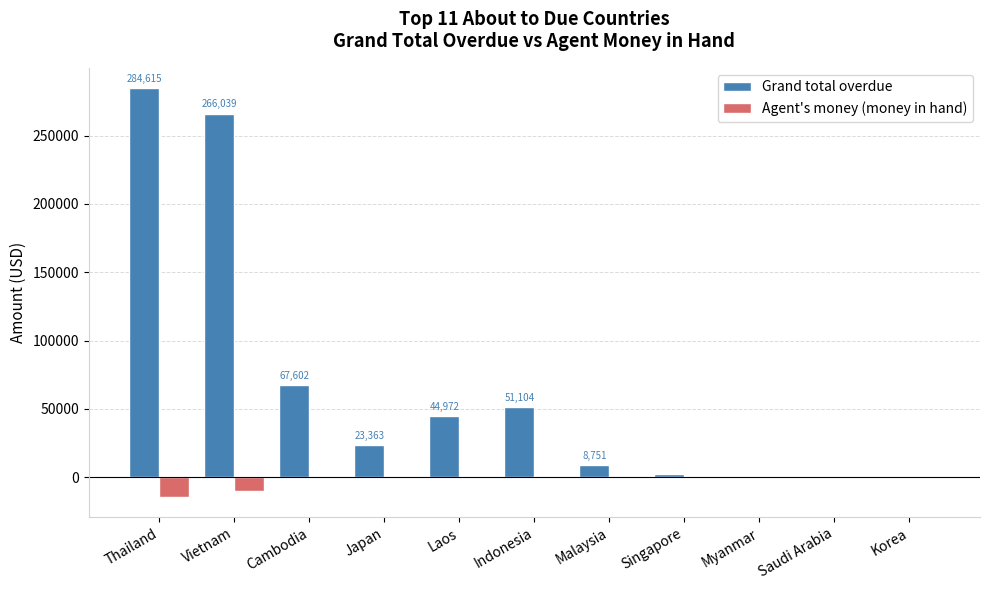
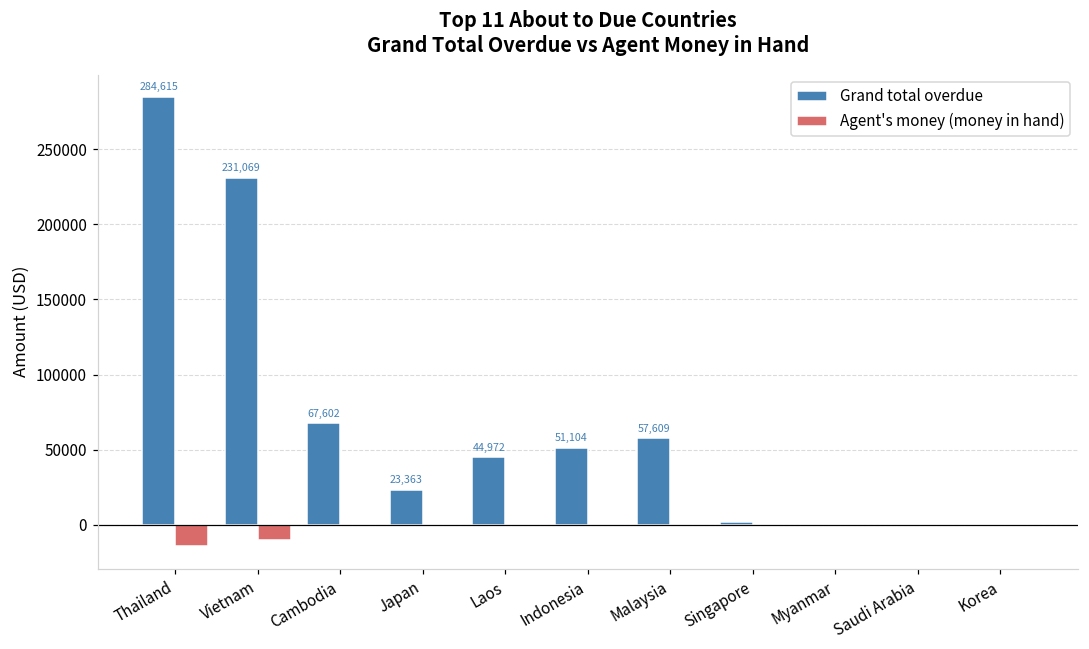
  {
    "Grand total overdue": {
      "Thailand": "284,615",
-     "Vietnam": "266,039",
+     "Vietnam": "231,069",
      "Cambodia": "67,602",
      "Japan": "23,363",
      "Laos": "44,972",
      "Indonesia": "51,104",
-     "Malaysia": "8,751"
+     "Malaysia": "57,609"
    },
    "Agent's money (money in hand)": {
      "Thailand": "-14000",
      "Vietnam": "-10000",
      "Cambodia": "0",
      "Japan": "0",
      "Laos": "0",
      "Indonesia": "0",
      "Singapore": "0",
      "Myanmar": "0",
      "Saudi Arabia": "0",
      "Korea": "0"
    }
  }
